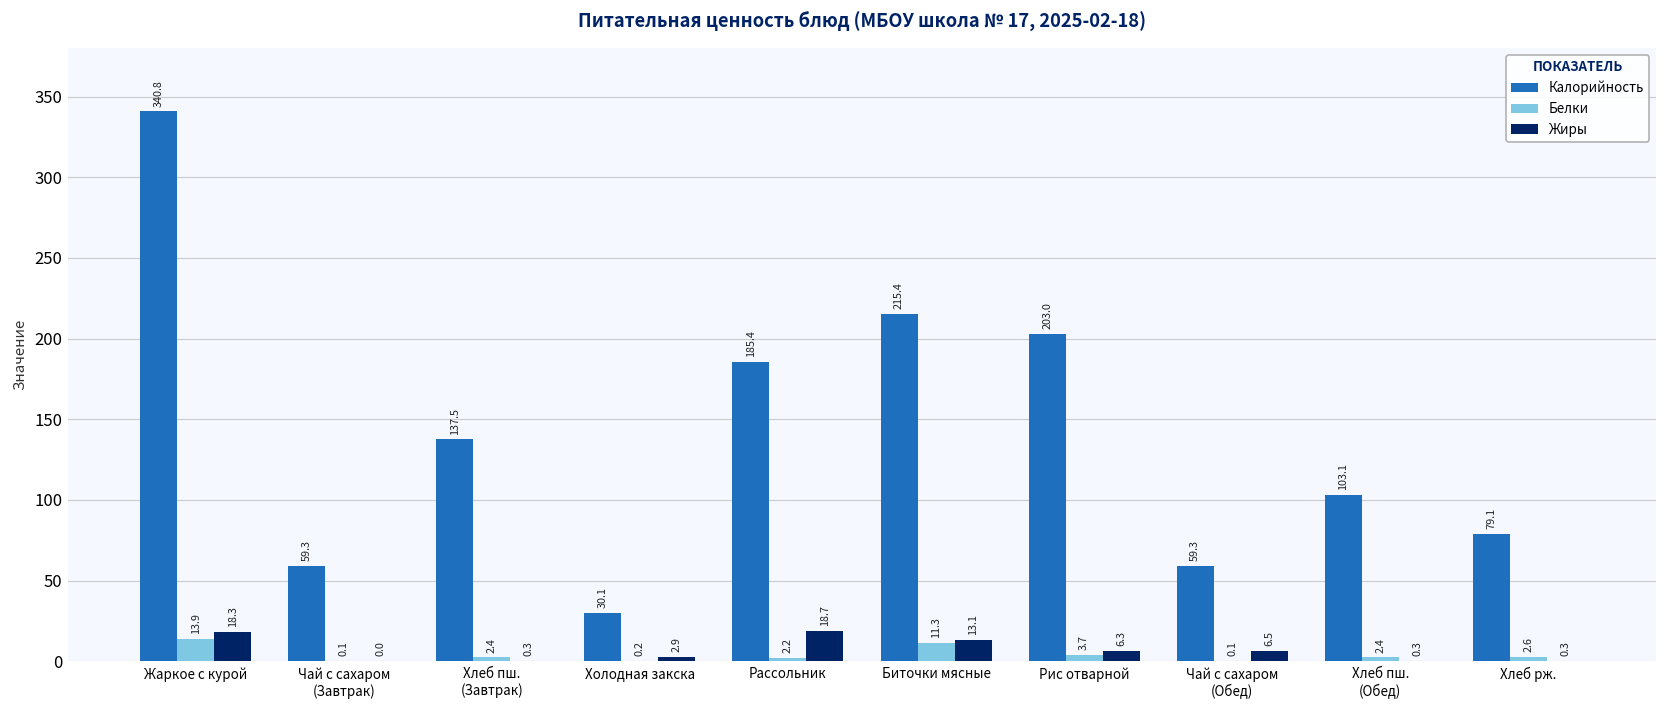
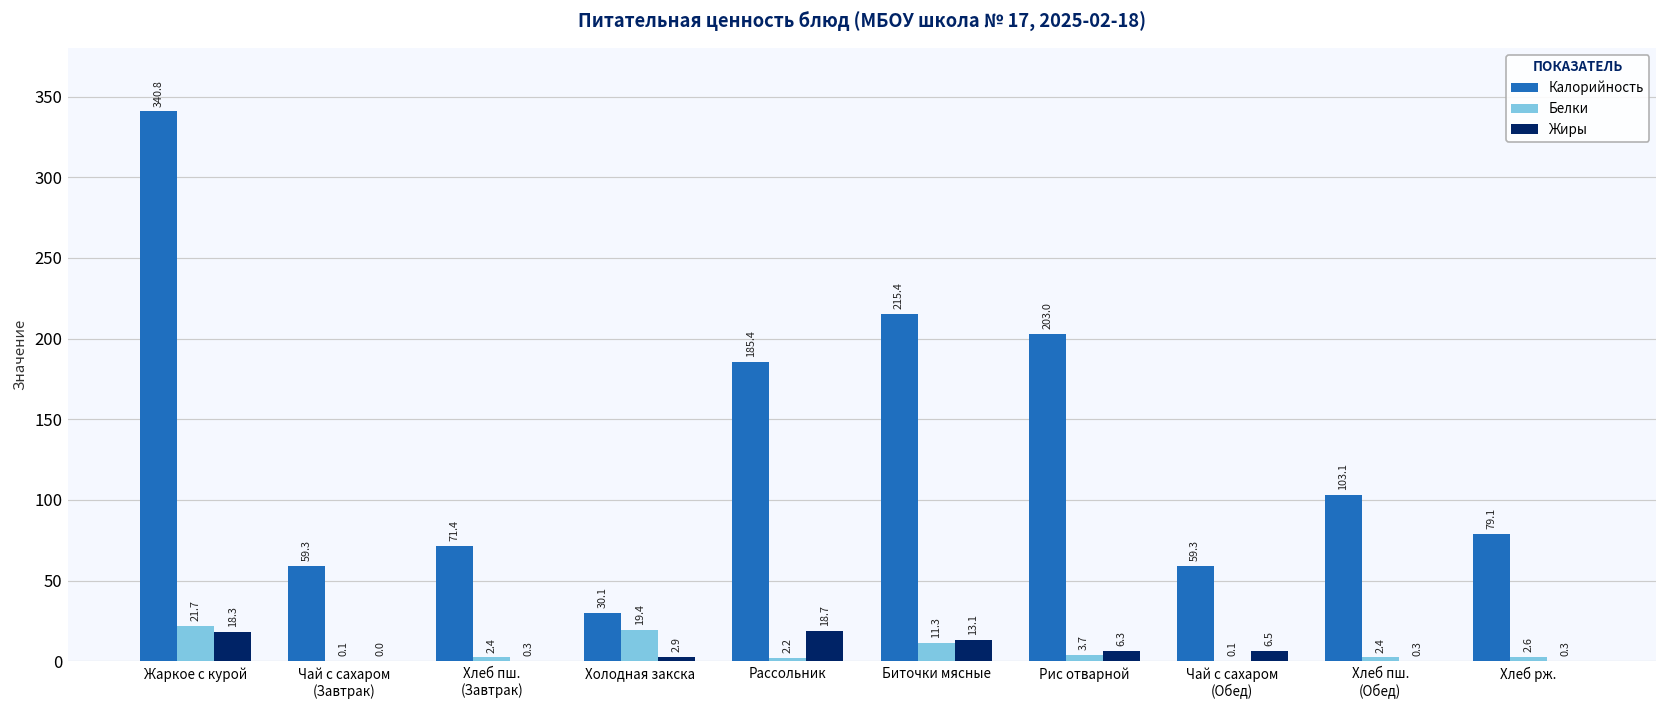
  {
    "Калорийность": {
      "Жаркое с курой": 340.8,
      "Чай с сахаром (Завтрак)": 59.3,
-     "Хлеб пш. (Завтрак)": 137.5,
+     "Хлеб пш. (Завтрак)": 71.4,
      "Холодная закска": 30.1,
      "Рассольник": 185.4,
      "Биточки мясные": 215.4,
      "Рис отварной": 203.0,
      "Чай с сахаром (Обед)": 59.3,
      "Хлеб пш. (Обед)": 103.1,
      "Хлеб рж.": 79.1
    },
    "Белки": {
-     "Жаркое с курой": 13.9,
+     "Жаркое с курой": 21.7,
      "Чай с сахаром (Завтрак)": 0.1,
      "Хлеб пш. (Завтрак)": 2.4,
-     "Холодная закска": 0.2,
+     "Холодная закска": 19.4,
      "Рассольник": 2.2,
      "Биточки мясные": 11.3,
      "Рис отварной": 3.7,
      "Чай с сахаром (Обед)": 0.1,
      "Хлеб пш. (Обед)": 2.4,
      "Хлеб рж.": 2.6
    },
    "Жиры": {
      "Жаркое с курой": 18.3,
      "Чай с сахаром (Завтрак)": 0.0,
      "Хлеб пш. (Завтрак)": 0.3,
      "Холодная закска": 2.9,
      "Рассольник": 18.7,
      "Биточки мясные": 13.1,
      "Рис отварной": 6.3,
      "Чай с сахаром (Обед)": 6.5,
      "Хлеб пш. (Обед)": 0.3,
      "Хлеб рж.": 0.3
    }
  }
